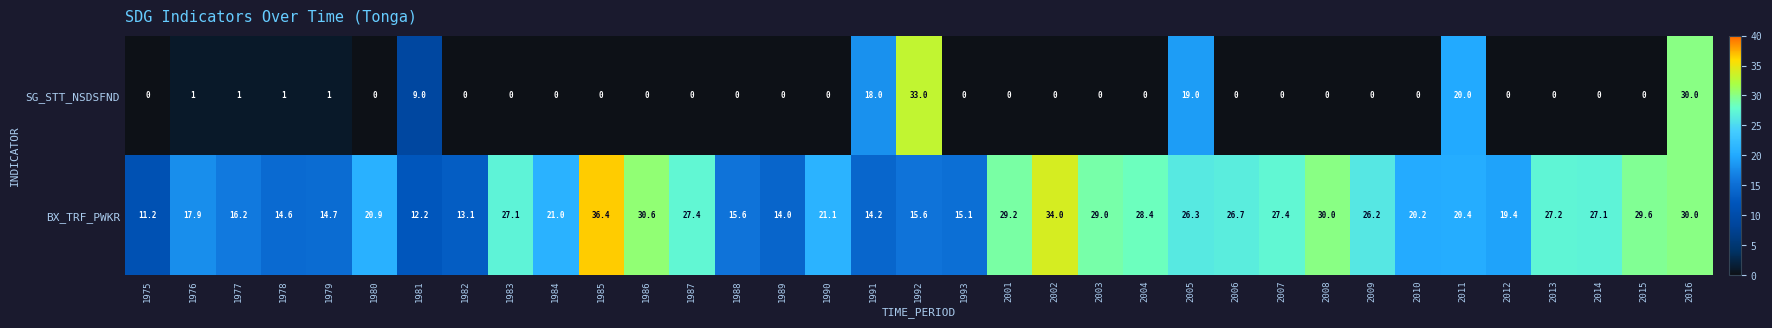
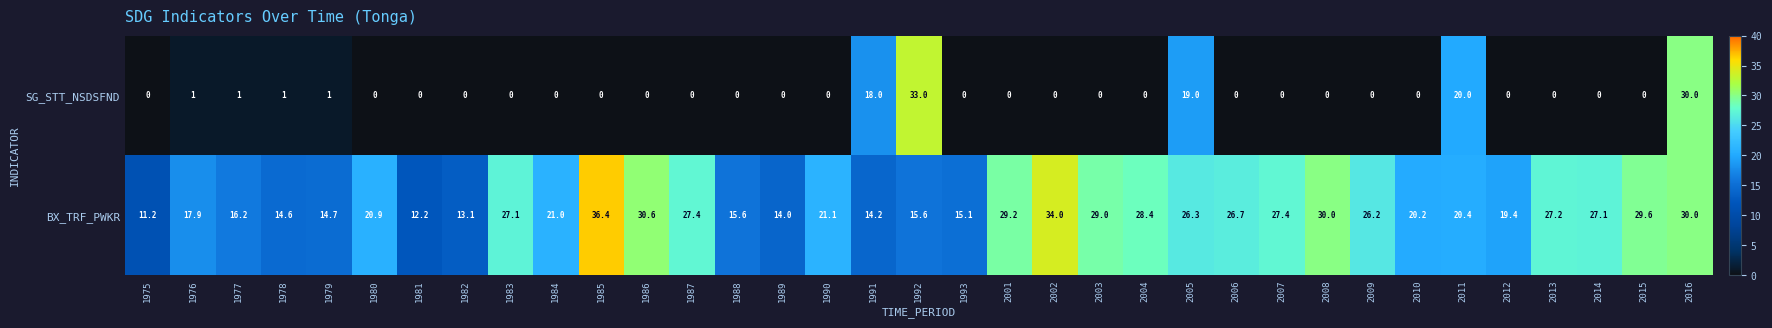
  {
    "SG_STT_NSDSFND": {
      "1975": 0,
      "1976": 1,
      "1977": 1,
      "1978": 1,
      "1979": 1,
      "1980": 0,
-     "1981": 9.0,
+     "1981": 0,
      "1982": 0,
      "1983": 0,
      "1984": 0,
      "1985": 0,
      "1986": 0,
      "1987": 0,
      "1988": 0,
      "1989": 0,
      "1990": 0,
      "1991": 18.0,
      "1992": 33.0,
      "1993": 0,
      "2001": 0,
      "2002": 0,
      "2003": 0,
      "2004": 0,
      "2005": 19.0,
      "2006": 0,
      "2007": 0,
      "2008": 0,
      "2009": 0,
      "2010": 0,
      "2011": 20.0,
      "2012": 0,
      "2013": 0,
      "2014": 0,
      "2015": 0,
      "2016": 30.0
    },
    "BX_TRF_PWKR": {
      "1975": 11.2,
      "1976": 17.9,
      "1977": 16.2,
      "1978": 14.6,
      "1979": 14.7,
      "1980": 20.9,
      "1981": 12.2,
      "1982": 13.1,
      "1983": 27.1,
      "1984": 21.0,
      "1985": 36.4,
      "1986": 30.6,
      "1987": 27.4,
      "1988": 15.6,
      "1989": 14.0,
      "1990": 21.1,
      "1991": 14.2,
      "1992": 15.6,
      "1993": 15.1,
      "2001": 29.2,
      "2002": 34.0,
      "2003": 29.0,
      "2004": 28.4,
      "2005": 26.3,
      "2006": 26.7,
      "2007": 27.4,
      "2008": 30.0,
      "2009": 26.2,
      "2010": 20.2,
      "2011": 20.4,
      "2012": 19.4,
      "2013": 27.2,
      "2014": 27.1,
      "2015": 29.6,
      "2016": 30.0
    }
  }
